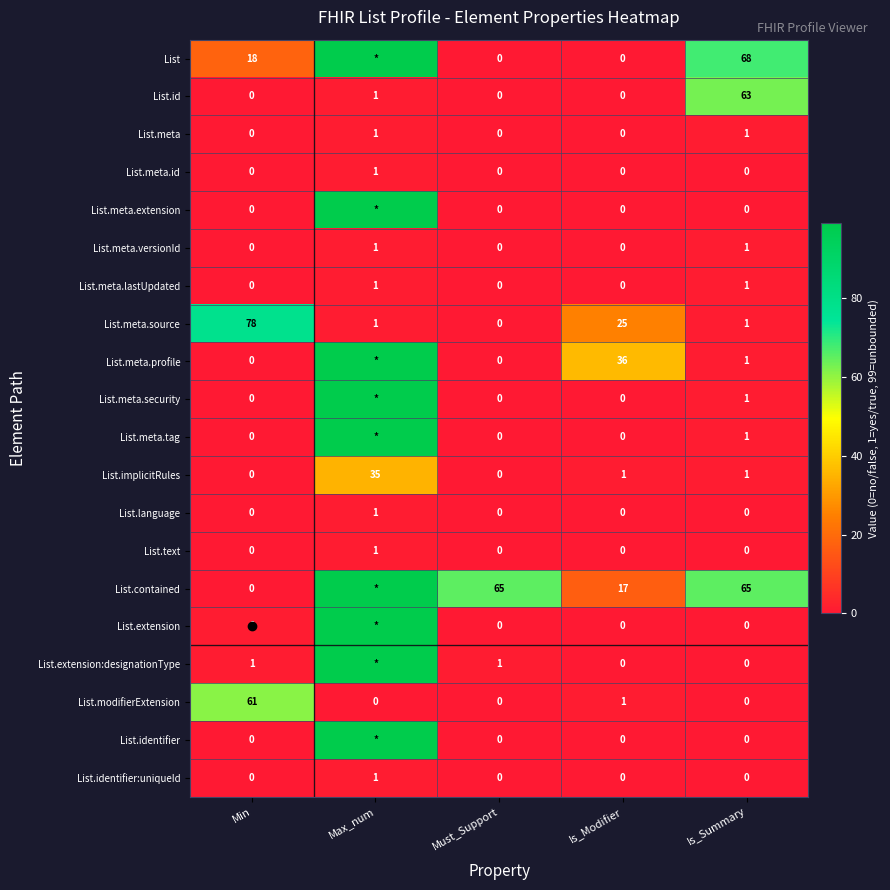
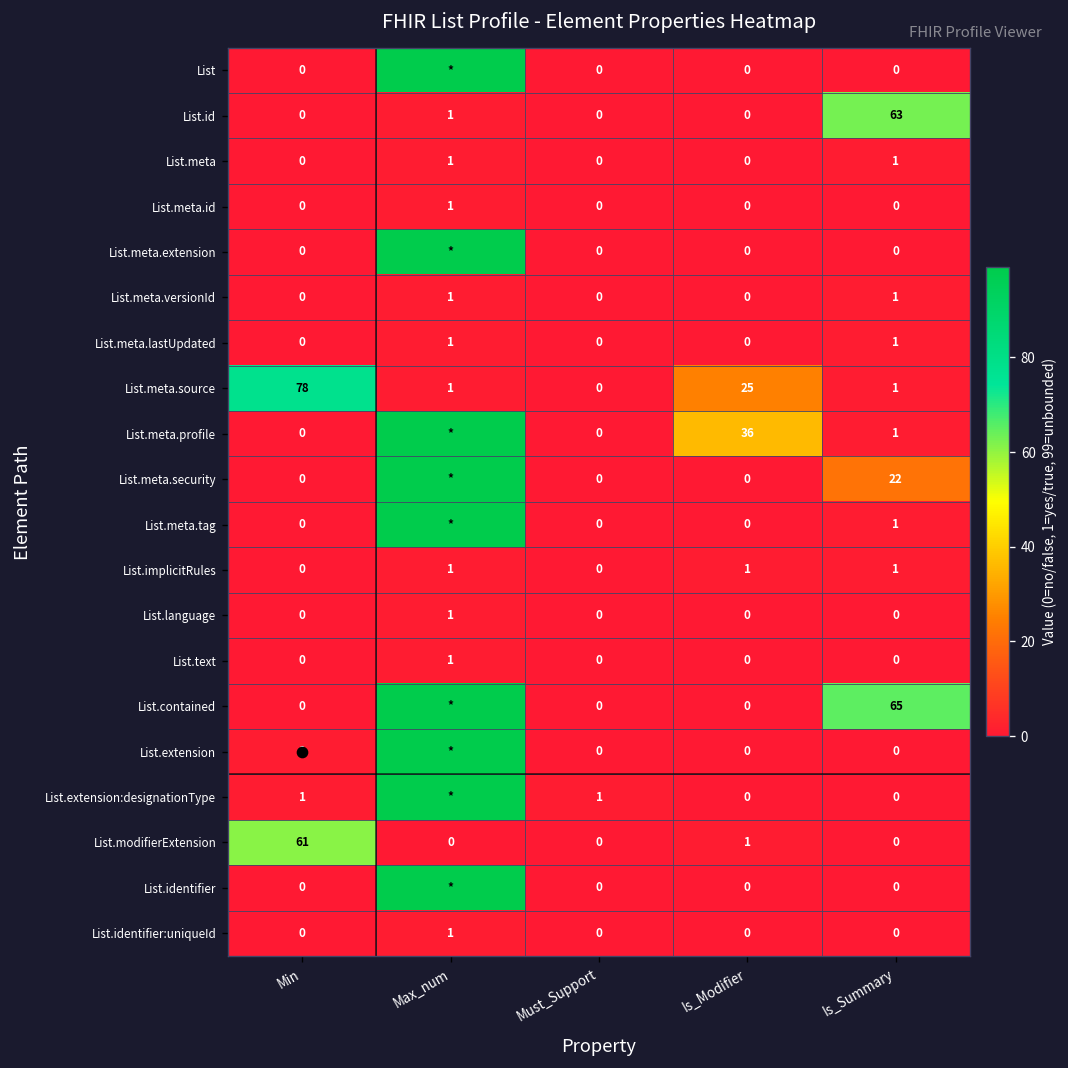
  {
    "List": {
-     "Min": 18,
+     "Min": 0,
      "Must_Support": 0,
      "Is_Modifier": 0,
-     "Is_Summary": 68
+     "Is_Summary": 0
    },
    "List.id": {
      "Min": 0,
      "Max_num": 1,
      "Must_Support": 0,
      "Is_Modifier": 0,
      "Is_Summary": 63
    },
    "List.meta": {
      "Min": 0,
      "Max_num": 1,
      "Must_Support": 0,
      "Is_Modifier": 0,
      "Is_Summary": 1
    },
    "List.meta.id": {
      "Min": 0,
      "Max_num": 1,
      "Must_Support": 0,
      "Is_Modifier": 0,
      "Is_Summary": 0
    },
    "List.meta.extension": {
      "Min": 0,
      "Must_Support": 0,
      "Is_Modifier": 0,
      "Is_Summary": 0
    },
    "List.meta.versionId": {
      "Min": 0,
      "Max_num": 1,
      "Must_Support": 0,
      "Is_Modifier": 0,
      "Is_Summary": 1
    },
    "List.meta.lastUpdated": {
      "Min": 0,
      "Max_num": 1,
      "Must_Support": 0,
      "Is_Modifier": 0,
      "Is_Summary": 1
    },
    "List.meta.source": {
      "Min": 78,
      "Max_num": 1,
      "Must_Support": 0,
      "Is_Modifier": 25,
      "Is_Summary": 1
    },
    "List.meta.profile": {
      "Min": 0,
      "Must_Support": 0,
      "Is_Modifier": 36,
      "Is_Summary": 1
    },
    "List.meta.security": {
      "Min": 0,
      "Must_Support": 0,
      "Is_Modifier": 0,
-     "Is_Summary": 1
+     "Is_Summary": 22
    },
    "List.meta.tag": {
      "Min": 0,
      "Must_Support": 0,
      "Is_Modifier": 0,
      "Is_Summary": 1
    },
    "List.implicitRules": {
      "Min": 0,
-     "Max_num": 35,
+     "Max_num": 1,
      "Must_Support": 0,
      "Is_Modifier": 1,
      "Is_Summary": 1
    },
    "List.language": {
      "Min": 0,
      "Max_num": 1,
      "Must_Support": 0,
      "Is_Modifier": 0,
      "Is_Summary": 0
    },
    "List.text": {
      "Min": 0,
      "Max_num": 1,
      "Must_Support": 0,
      "Is_Modifier": 0,
      "Is_Summary": 0
    },
    "List.contained": {
      "Min": 0,
-     "Must_Support": 65,
-     "Is_Modifier": 17,
+     "Must_Support": 0,
+     "Is_Modifier": 0,
      "Is_Summary": 65
    },
    "List.extension": {
      "Must_Support": 0,
      "Is_Modifier": 0,
      "Is_Summary": 0
    },
    "List.extension:designationType": {
      "Min": 1,
      "Must_Support": 1,
      "Is_Modifier": 0,
      "Is_Summary": 0
    },
    "List.modifierExtension": {
      "Min": 61,
      "Max_num": 0,
      "Must_Support": 0,
      "Is_Modifier": 1,
      "Is_Summary": 0
    },
    "List.identifier": {
      "Min": 0,
      "Must_Support": 0,
      "Is_Modifier": 0,
      "Is_Summary": 0
    },
    "List.identifier:uniqueId": {
      "Min": 0,
      "Max_num": 1,
      "Must_Support": 0,
      "Is_Modifier": 0,
      "Is_Summary": 0
    }
  }
